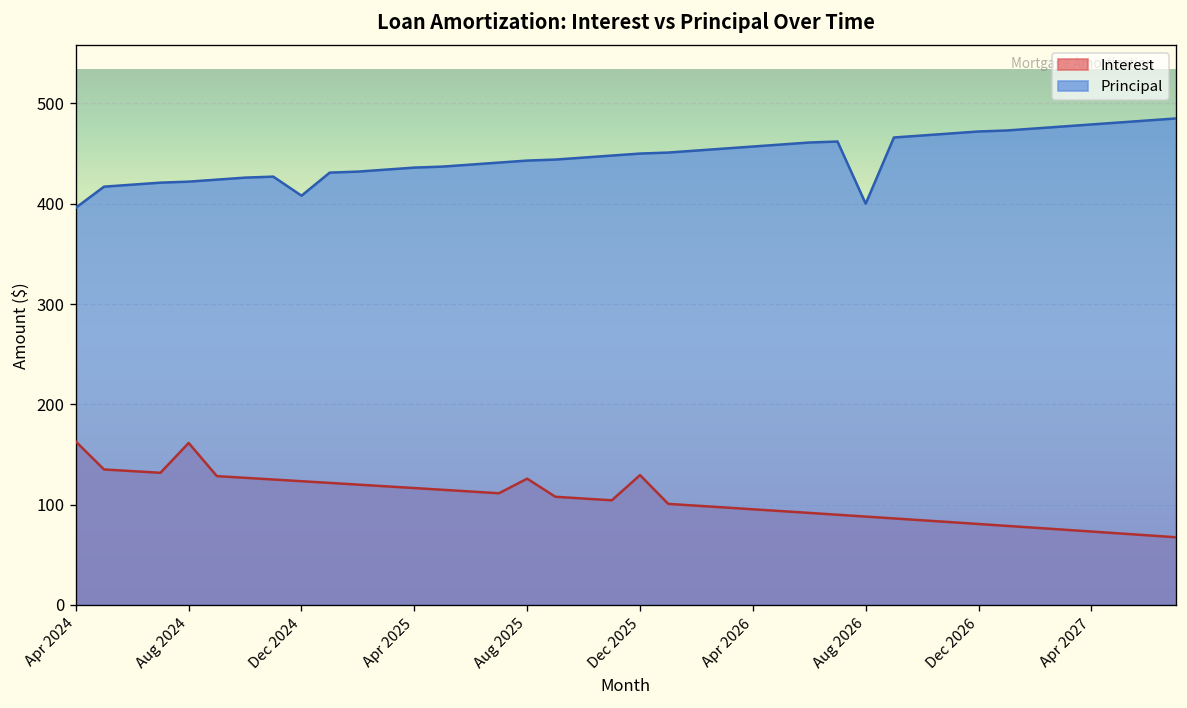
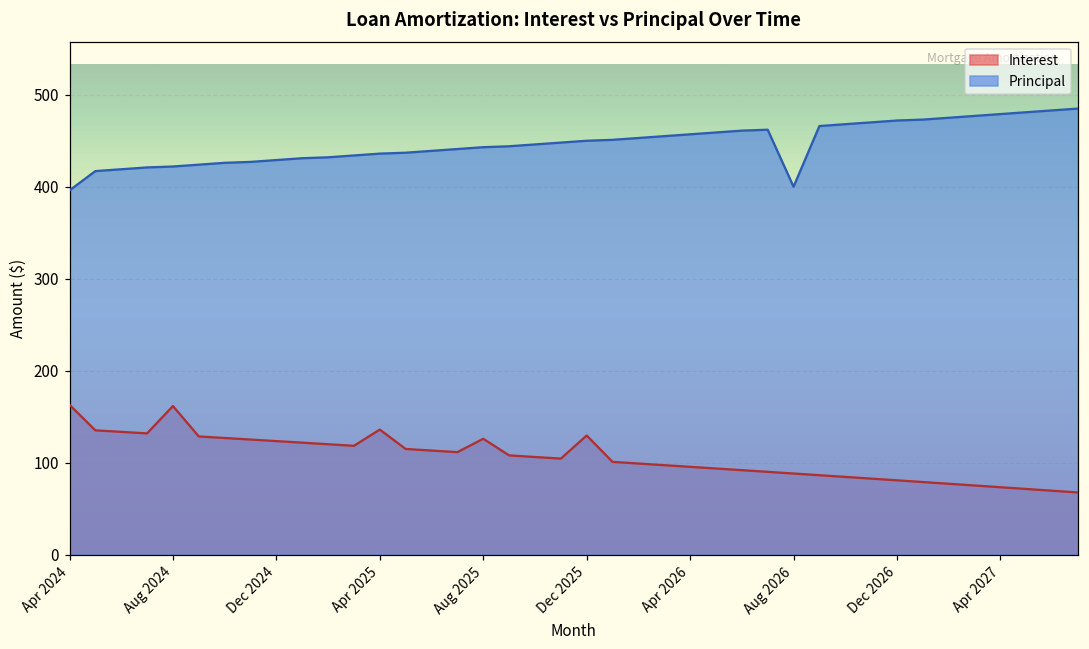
  {
    "Interest": {
      "Apr 2024": 160,
      "Aug 2024": 160,
      "Dec 2024": 120,
-     "Apr 2025": 120,
+     "Apr 2025": 140,
      "Aug 2025": 130,
      "Dec 2025": 130,
      "Apr 2026": 100,
      "Aug 2026": 90,
      "Dec 2026": 80,
      "Apr 2027": 70
    },
    "Principal": {
      "Apr 2024": 400,
      "Aug 2024": 420,
-     "Dec 2024": 410,
+     "Dec 2024": 430,
      "Apr 2025": 440,
      "Aug 2025": 440,
      "Dec 2025": 450,
      "Apr 2026": 460,
      "Aug 2026": 400,
      "Dec 2026": 470,
      "Apr 2027": 480
    }
  }
